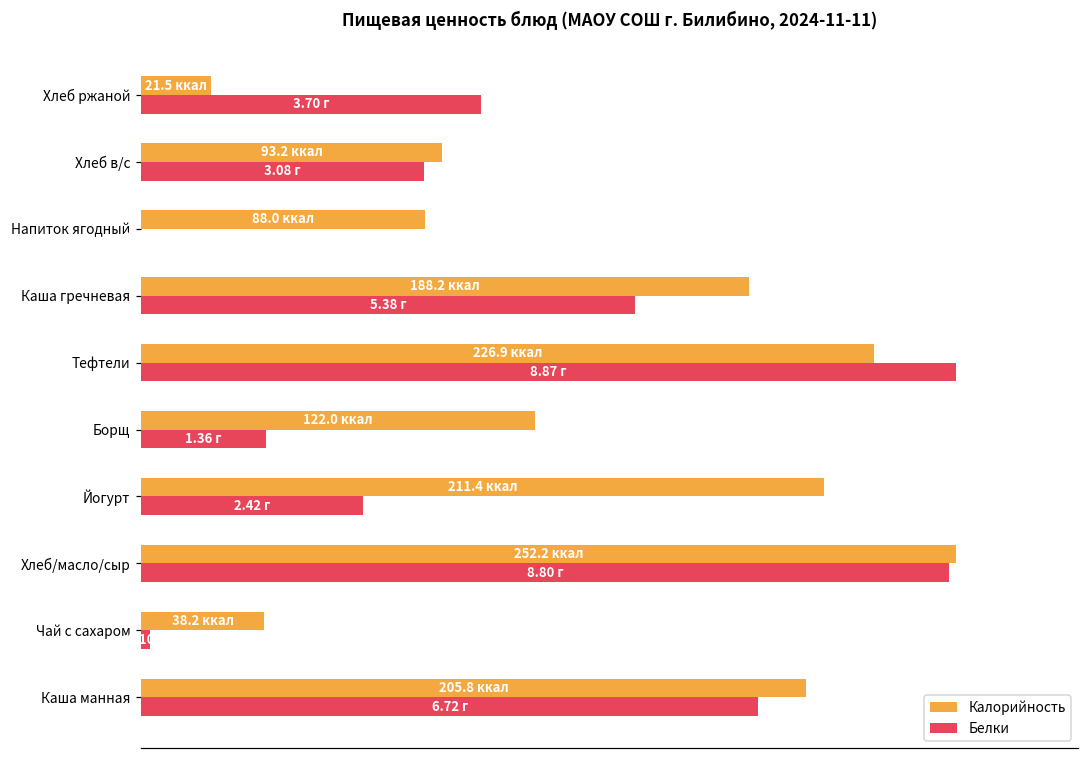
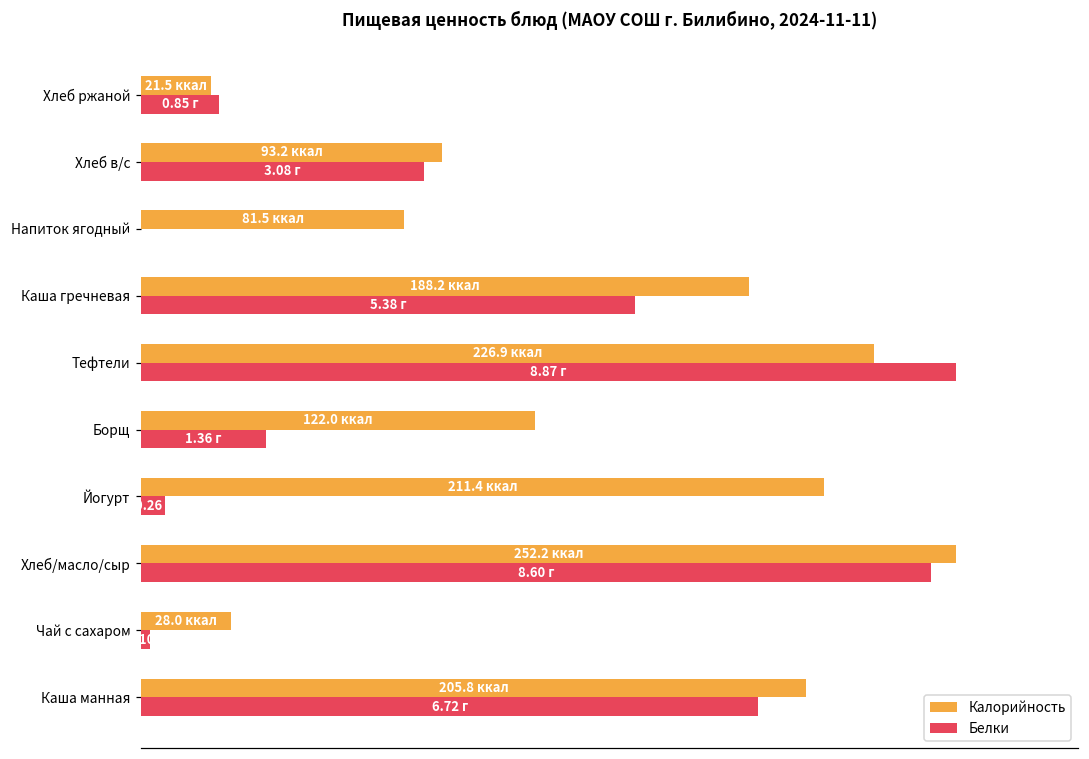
  {
    "Калорийность": {
-     "Напиток ягодный": 88.0,
-     "Чай с сахаром": 38.2
+     "Напиток ягодный": 81.5,
+     "Чай с сахаром": 28.0
    },
    "Белки": {
-     "Хлеб ржаной": 3.70,
-     "Йогурт": 2.42,
-     "Хлеб/масло/сыр": 8.80
+     "Хлеб ржаной": 0.85,
+     "Йогурт": 0.26,
+     "Хлеб/масло/сыр": 8.60
    }
  }
